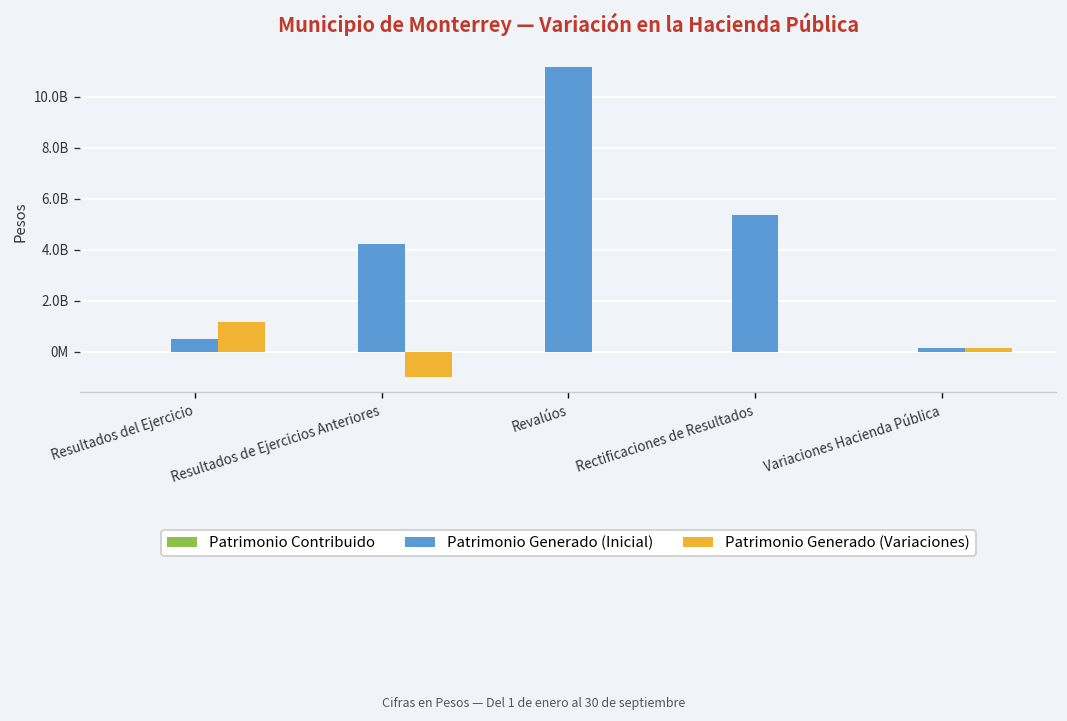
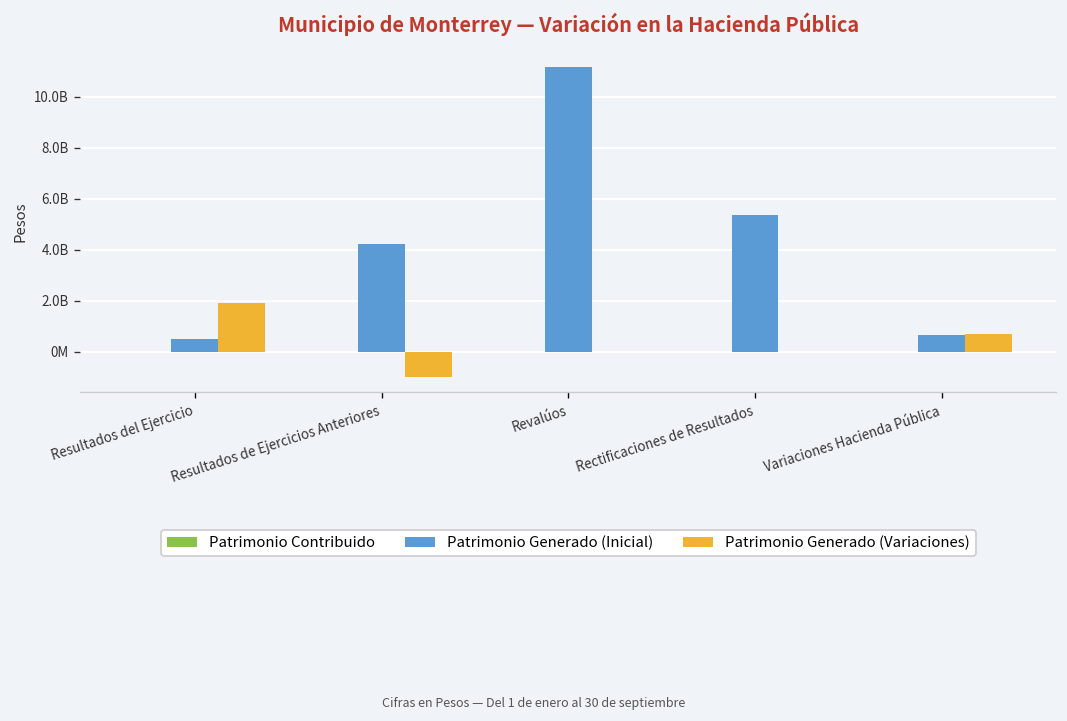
  {
    "Patrimonio Contribuido": {
      "Resultados del Ejercicio": 0,
      "Resultados de Ejercicios Anteriores": 0,
      "Revalúos": 0,
      "Rectificaciones de Resultados": 0,
      "Variaciones Hacienda Pública": 0
    },
    "Patrimonio Generado (Inicial)": {
      "Resultados del Ejercicio": 500000000,
      "Resultados de Ejercicios Anteriores": 4200000000,
      "Revalúos": 11200000000,
      "Rectificaciones de Resultados": 5400000000,
-     "Variaciones Hacienda Pública": 100000000
+     "Variaciones Hacienda Pública": 700000000
    },
    "Patrimonio Generado (Variaciones)": {
-     "Resultados del Ejercicio": 1200000000,
+     "Resultados del Ejercicio": 1900000000,
      "Resultados de Ejercicios Anteriores": -1000000000,
      "Revalúos": 0,
-     "Variaciones Hacienda Pública": 100000000
+     "Variaciones Hacienda Pública": 700000000
    }
  }
